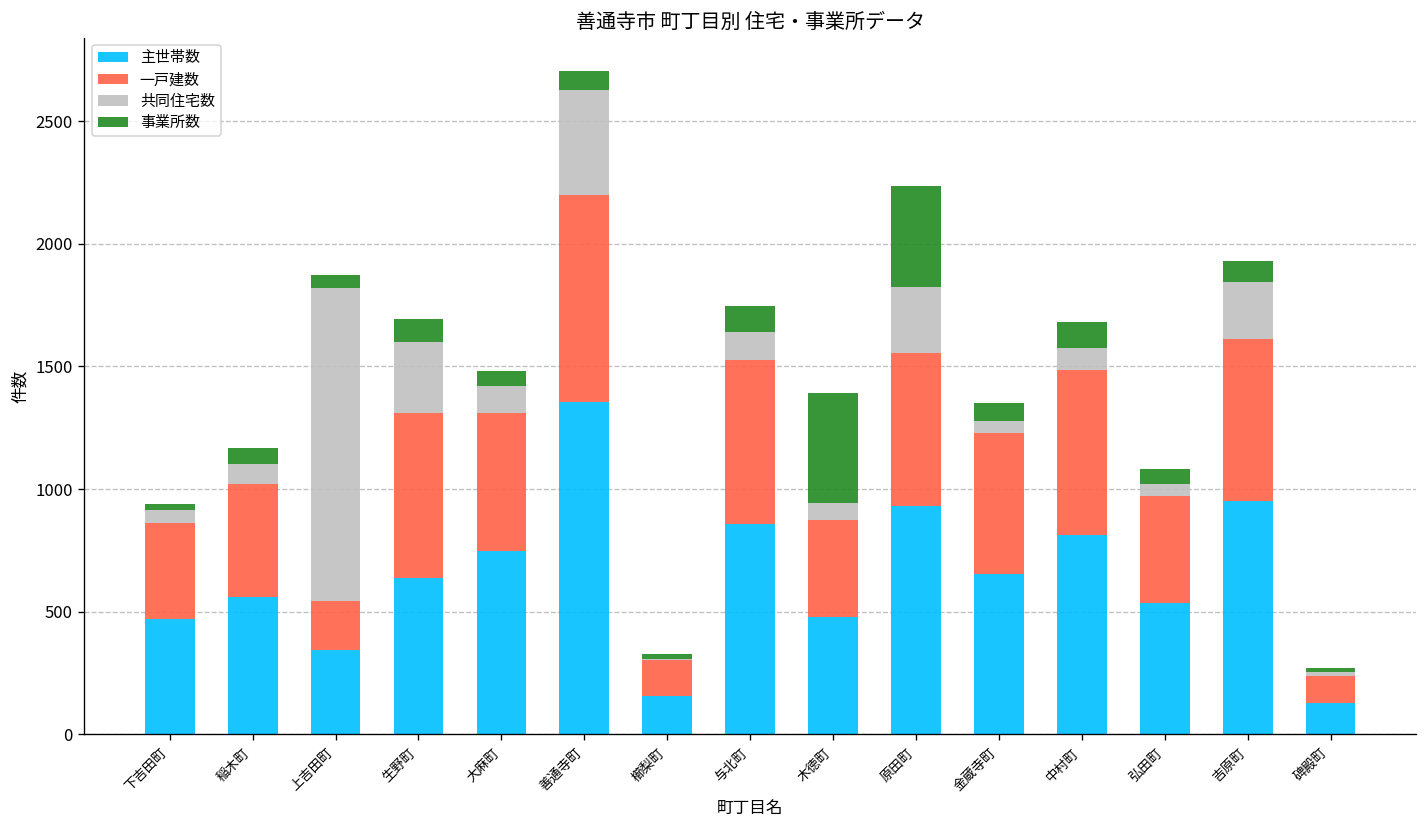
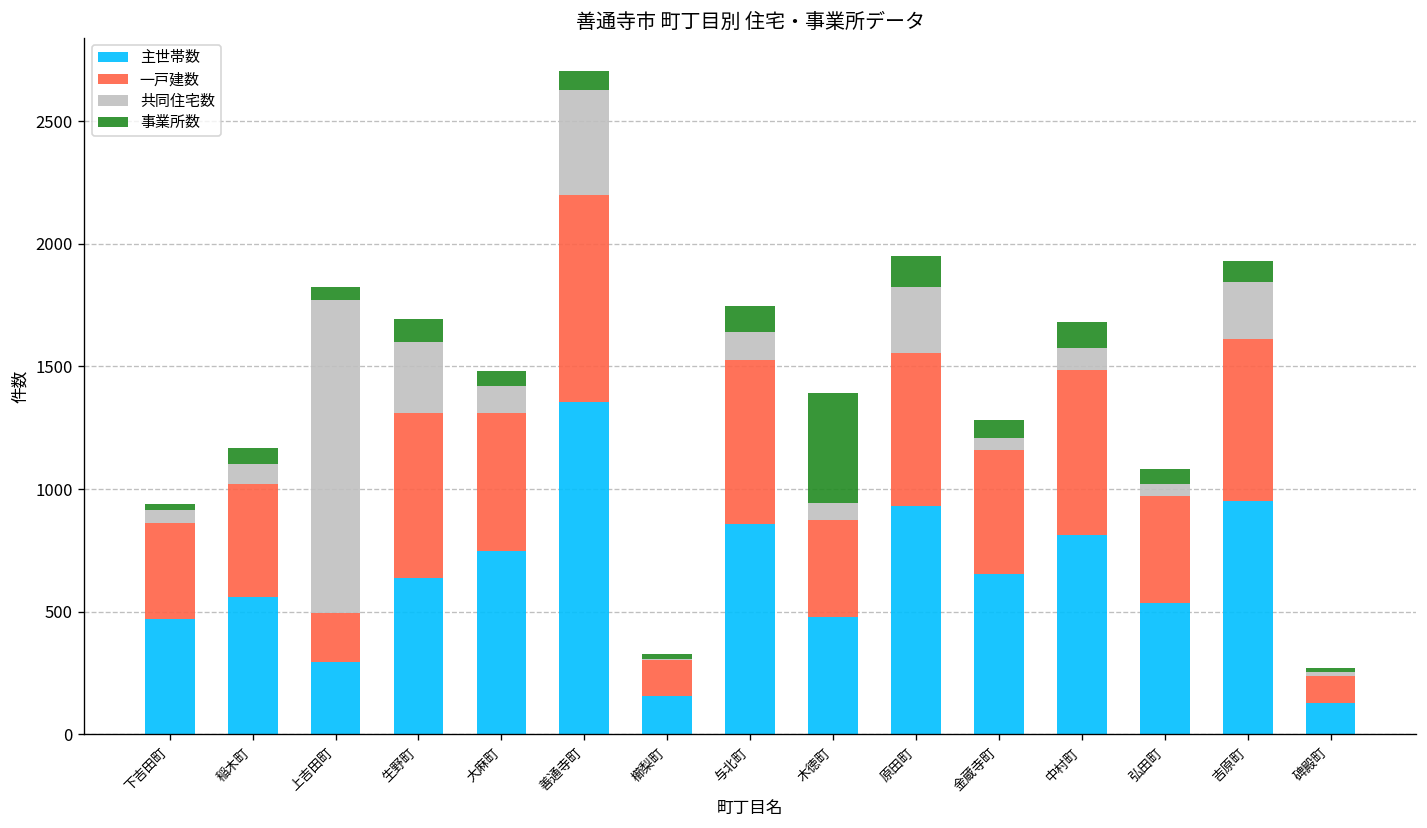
  {
    "主世帯数": {
      "下吉田町": 470,
      "稲木町": 560,
-     "上吉田町": 340,
+     "上吉田町": 290,
      "生野町": 640,
      "大麻町": 750,
      "善通寺町": 1360,
      "櫛梨町": 160,
      "与北町": 860,
      "木徳町": 480,
      "原田町": 930,
      "金蔵寺町": 650,
      "中村町": 810,
      "弘田町": 530,
      "吉原町": 950,
      "碑殿町": 130
    },
    "一戸建数": {
      "下吉田町": 400,
      "稲木町": 460,
      "上吉田町": 200,
      "生野町": 670,
      "大麻町": 560,
      "善通寺町": 840,
      "櫛梨町": 150,
      "与北町": 670,
      "木徳町": 400,
      "原田町": 630,
-     "金蔵寺町": 580,
+     "金蔵寺町": 510,
      "中村町": 670,
      "弘田町": 440,
      "吉原町": 660,
      "碑殿町": 110
    },
    "共同住宅数": {
      "下吉田町": 50,
      "稲木町": 80,
      "上吉田町": 1280,
      "生野町": 290,
      "大麻町": 110,
      "善通寺町": 430,
      "与北町": 120,
      "木徳町": 70,
      "原田町": 270,
      "金蔵寺町": 50,
      "中村町": 90,
      "弘田町": 50,
      "吉原町": 240,
      "碑殿町": 20
    },
    "事業所数": {
      "下吉田町": 20,
      "稲木町": 70,
      "上吉田町": 50,
      "生野町": 100,
      "大麻町": 60,
      "善通寺町": 80,
      "櫛梨町": 20,
      "与北町": 110,
      "木徳町": 450,
-     "原田町": 410,
+     "原田町": 130,
      "金蔵寺町": 70,
      "中村町": 110,
      "弘田町": 60,
      "吉原町": 90,
      "碑殿町": 20
    }
  }
